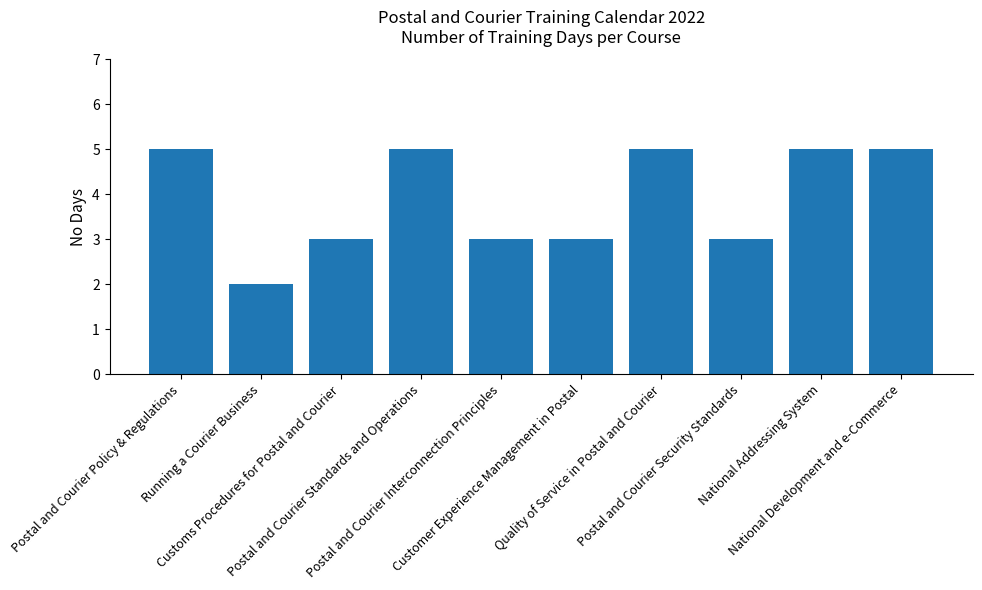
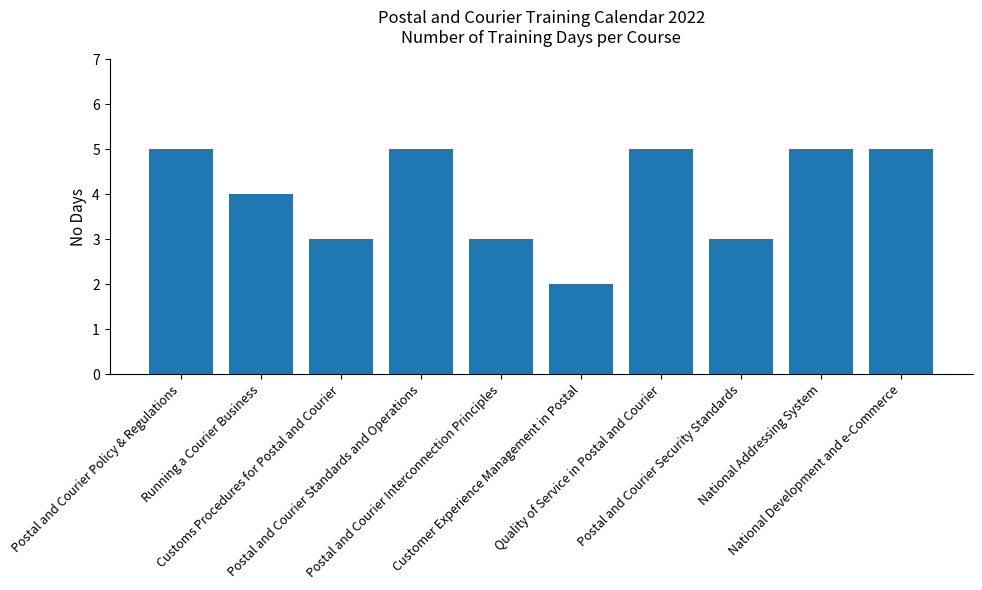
  {
    "Postal and Courier Policy & Regulations": 5,
-   "Running a Courier Business": 2,
+   "Running a Courier Business": 4,
    "Customs Procedures for Postal and Courier": 3,
    "Postal and Courier Standards and Operations": 5,
    "Postal and Courier Interconnection Principles": 3,
-   "Customer Experience Management in Postal": 3,
+   "Customer Experience Management in Postal": 2,
    "Quality of Service in Postal and Courier": 5,
    "Postal and Courier Security Standards": 3,
    "National Addressing System": 5,
    "National Development and e-Commerce": 5
  }
